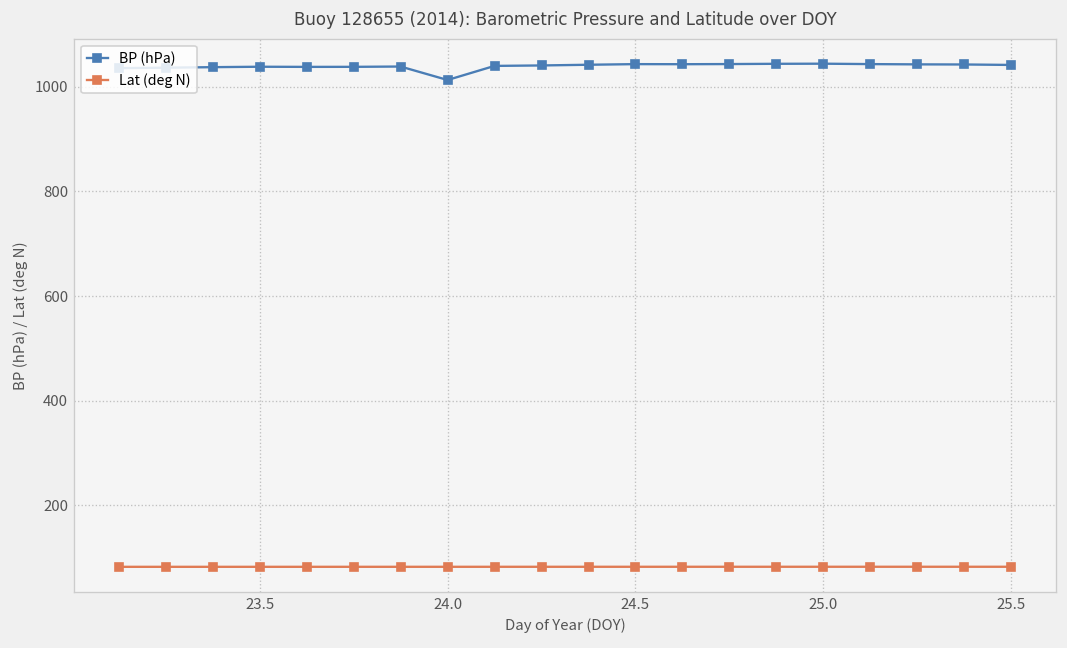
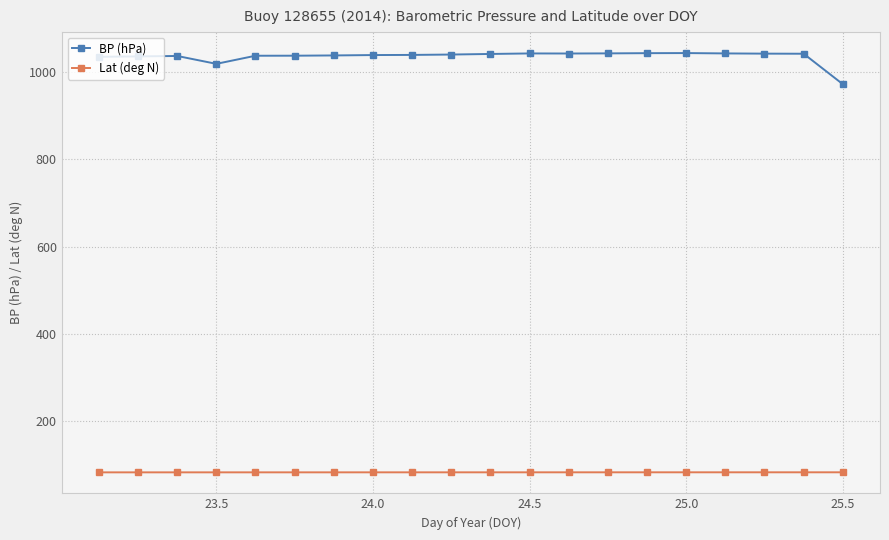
  {
    "BP (hPa)": {
-     "23.5": 1040,
-     "24.0": 1010,
+     "23.5": 1020,
+     "24.0": 1040,
      "24.5": 1040,
      "25.0": 1040,
-     "25.5": 1040
+     "25.5": 970
    },
    "Lat (deg N)": {
      "23.5": 80,
      "24.0": 80,
      "24.5": 80,
      "25.0": 80,
      "25.5": 80
    }
  }
